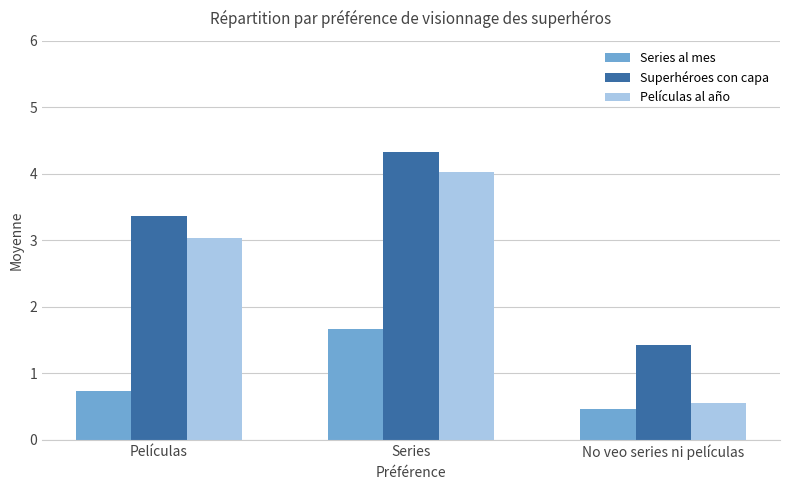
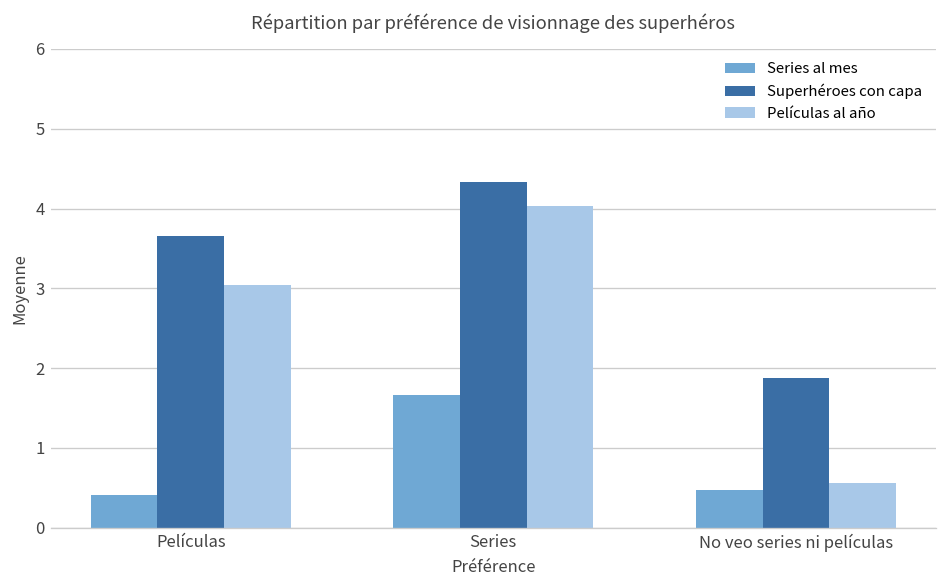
  {
    "Series al mes": {
-     "Películas": 0.7,
+     "Películas": 0.4,
      "Series": 1.7,
      "No veo series ni películas": 0.5
    },
    "Superhéroes con capa": {
-     "Películas": 3.4,
+     "Películas": 3.7,
      "Series": 4.3,
-     "No veo series ni películas": 1.4
+     "No veo series ni películas": 1.9
    },
    "Películas al año": {
      "Películas": 3.0,
      "Series": 4.0,
      "No veo series ni películas": 0.6
    }
  }
